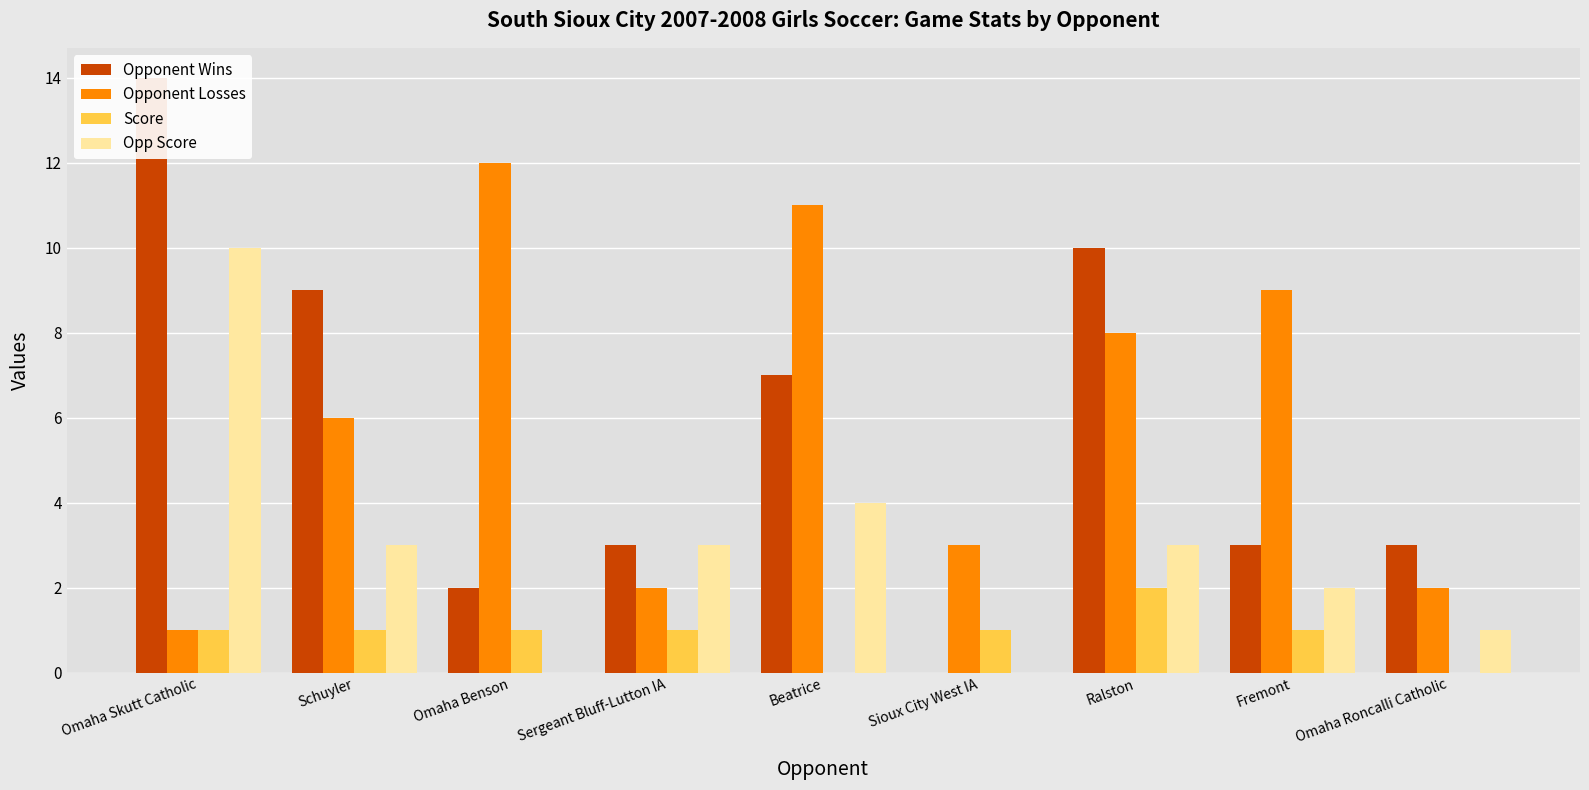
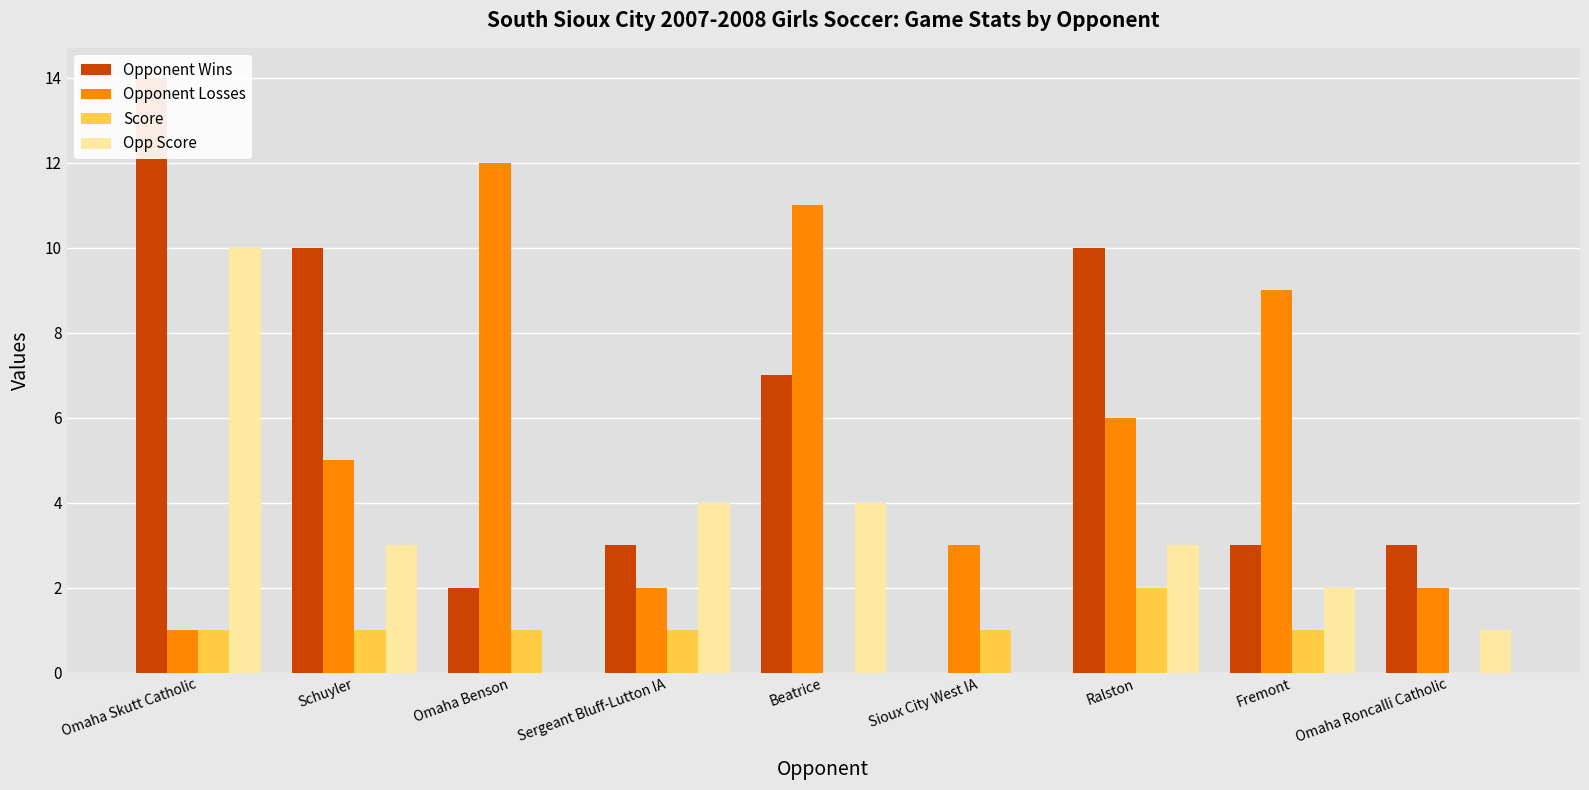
  {
    "Opponent Wins": {
-     "Schuyler": 9,
+     "Schuyler": 10,
      "Omaha Benson": 2,
      "Sergeant Bluff-Lutton IA": 3,
      "Beatrice": 7,
      "Sioux City West IA": 0,
      "Ralston": 10,
      "Fremont": 3,
      "Omaha Roncalli Catholic": 3
    },
    "Opponent Losses": {
      "Omaha Skutt Catholic": 1,
-     "Schuyler": 6,
+     "Schuyler": 5,
      "Omaha Benson": 12,
      "Sergeant Bluff-Lutton IA": 2,
      "Beatrice": 11,
      "Sioux City West IA": 3,
-     "Ralston": 8,
+     "Ralston": 6,
      "Fremont": 9,
      "Omaha Roncalli Catholic": 2
    },
    "Score": {
      "Omaha Skutt Catholic": 1,
      "Schuyler": 1,
      "Omaha Benson": 1,
      "Sergeant Bluff-Lutton IA": 1,
      "Beatrice": 0,
      "Sioux City West IA": 1,
      "Ralston": 2,
      "Fremont": 1,
      "Omaha Roncalli Catholic": 0
    },
    "Opp Score": {
      "Omaha Skutt Catholic": 10,
      "Schuyler": 3,
      "Omaha Benson": 0,
-     "Sergeant Bluff-Lutton IA": 3,
+     "Sergeant Bluff-Lutton IA": 4,
      "Beatrice": 4,
      "Sioux City West IA": 0,
      "Ralston": 3,
      "Fremont": 2,
      "Omaha Roncalli Catholic": 1
    }
  }
